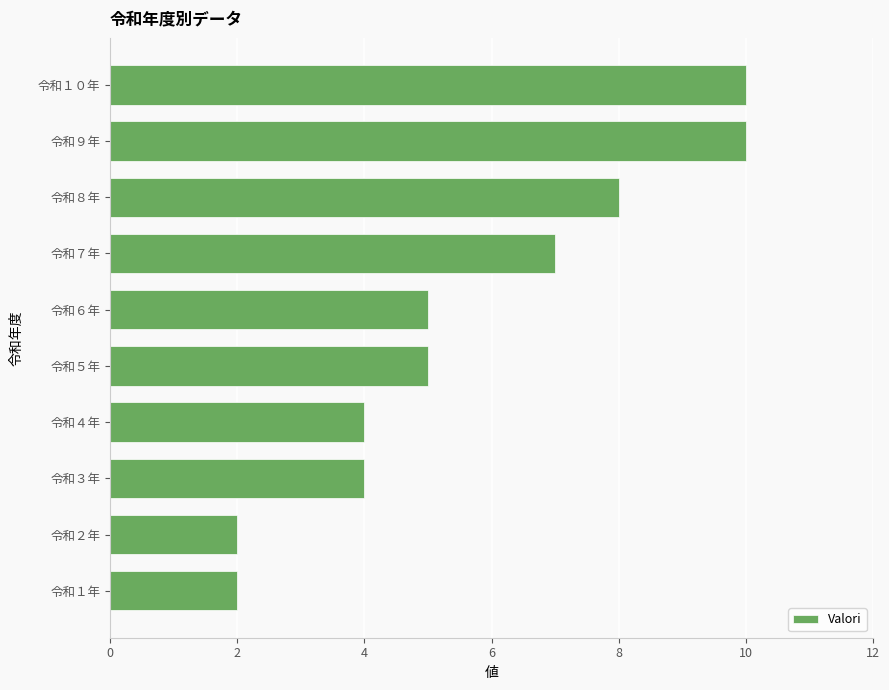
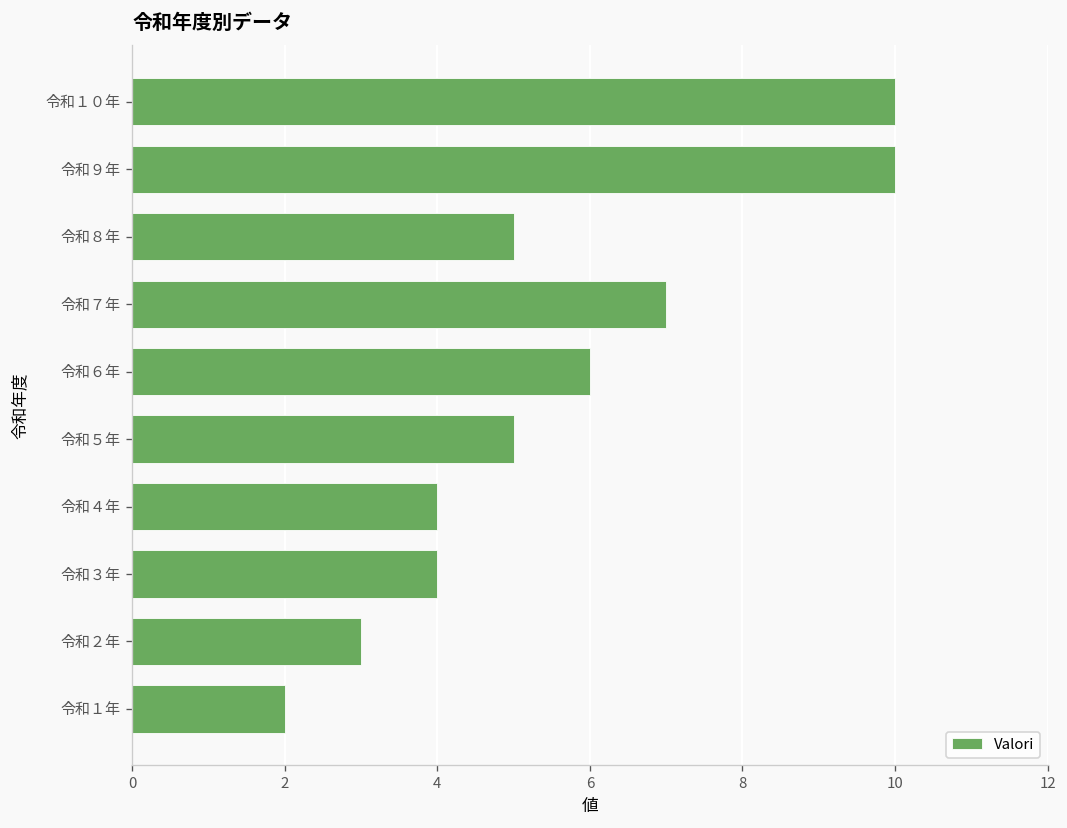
  {
    "令和１０年": 10,
    "令和９年": 10,
-   "令和８年": 8,
+   "令和８年": 5,
    "令和７年": 7,
-   "令和６年": 5,
+   "令和６年": 6,
    "令和５年": 5,
    "令和４年": 4,
    "令和３年": 4,
-   "令和２年": 2,
+   "令和２年": 3,
    "令和１年": 2
  }
